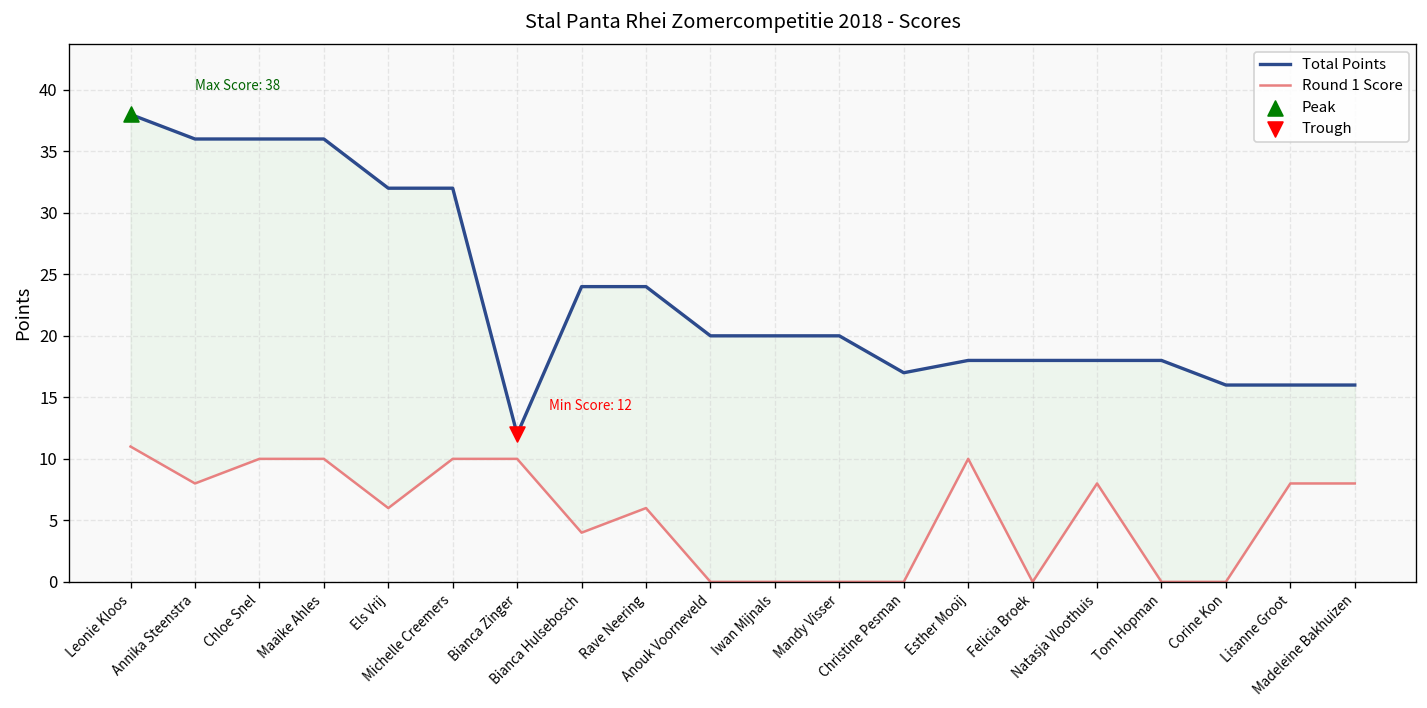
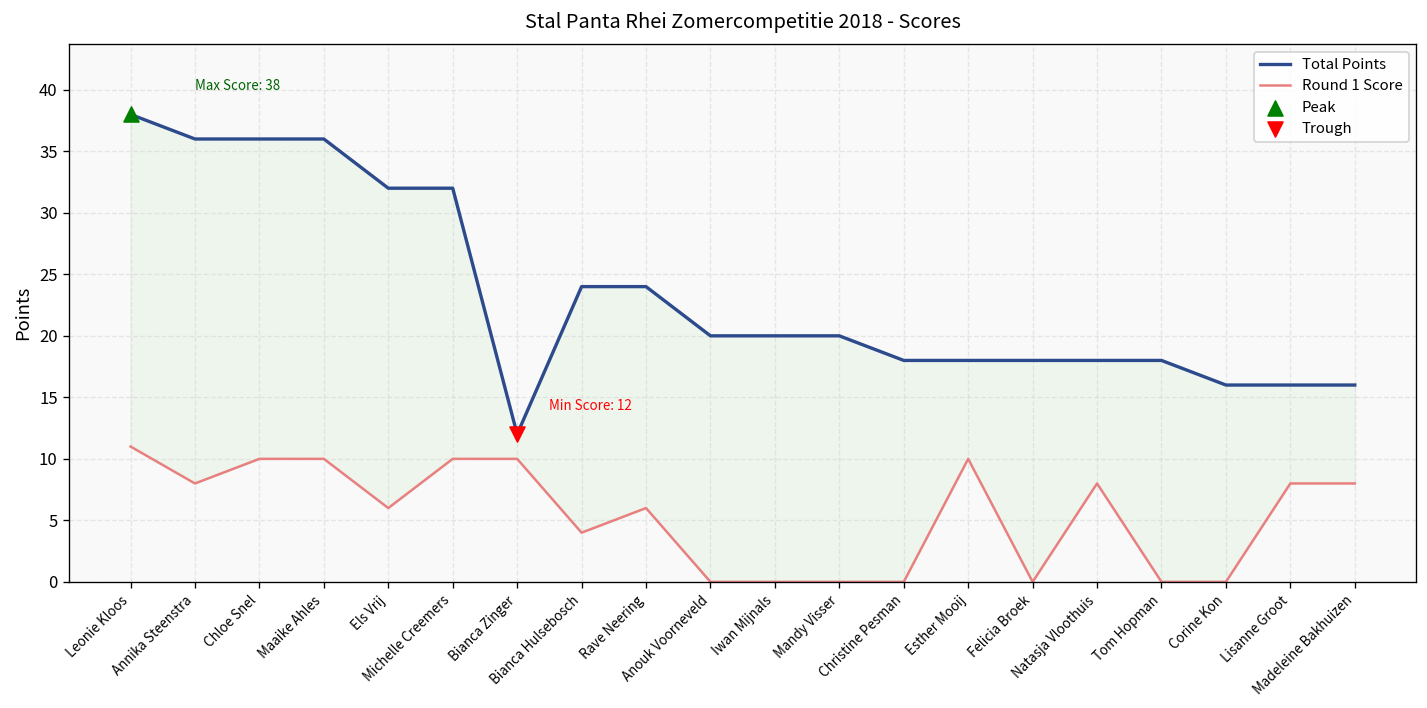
  {
    "Total Points": {
      "Annika Steenstra": 36,
      "Chloe Snel": 36,
      "Maaike Ahles": 36,
      "Els Vrij": 32,
      "Michelle Creemers": 32,
      "Bianca Hulsebosch": 24,
      "Rave Neering": 24,
      "Anouk Voorneveld": 20,
      "Iwan Mijnals": 20,
      "Mandy Visser": 20,
-     "Christine Pesman": 17,
+     "Christine Pesman": 18,
      "Esther Mooij": 18,
      "Felicia Broek": 18,
      "Natasja Vloothuis": 18,
      "Tom Hopman": 18,
      "Corine Kon": 16,
      "Lisanne Groot": 16,
      "Madeleine Bakhuizen": 16
    },
    "Round 1 Score": {
      "Leonie Kloos": 11,
      "Annika Steenstra": 8,
      "Chloe Snel": 10,
      "Maaike Ahles": 10,
      "Els Vrij": 6,
      "Michelle Creemers": 10,
      "Bianca Zinger": 10,
      "Bianca Hulsebosch": 4,
      "Rave Neering": 6,
      "Anouk Voorneveld": 0,
      "Iwan Mijnals": 0,
      "Mandy Visser": 0,
      "Christine Pesman": 0,
      "Esther Mooij": 10,
      "Felicia Broek": 0,
      "Natasja Vloothuis": 8,
      "Tom Hopman": 0,
      "Corine Kon": 0,
      "Lisanne Groot": 8,
      "Madeleine Bakhuizen": 8
    }
  }
